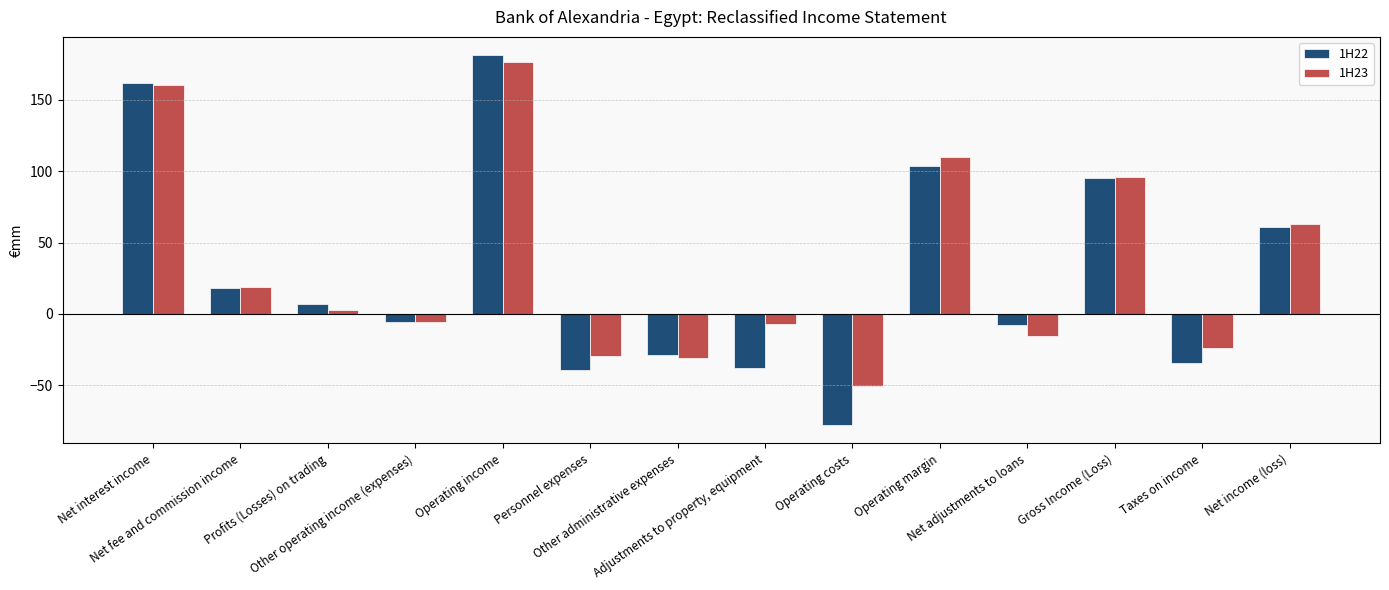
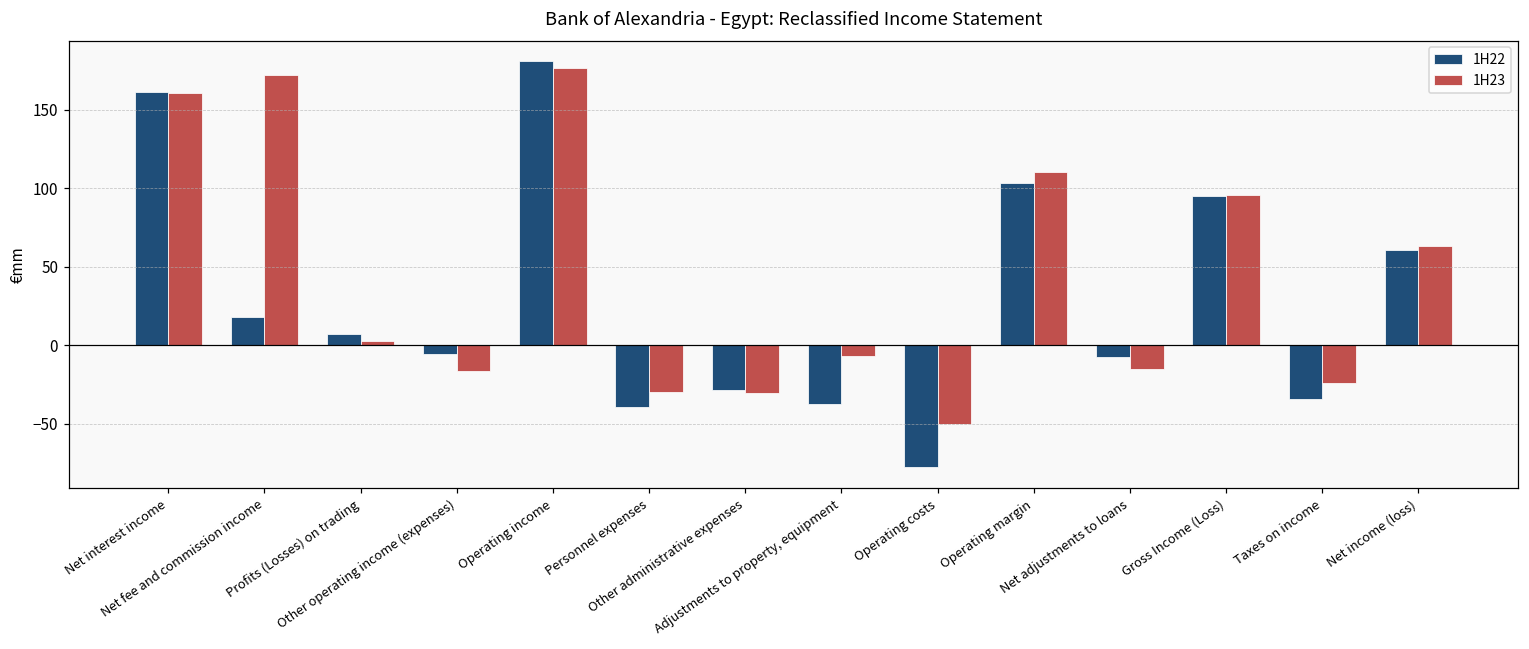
  {
    "1H22": {
      "Net interest income": 162,
      "Net fee and commission income": 18,
      "Profits (Losses) on trading": 7,
      "Other operating income (expenses)": -6,
      "Operating income": 181,
      "Personnel expenses": -39,
      "Other administrative expenses": -29,
      "Adjustments to property, equipment": -38,
      "Operating costs": -78,
      "Operating margin": 103,
      "Net adjustments to loans": -8,
      "Gross Income (Loss)": 95,
      "Taxes on income": -35,
      "Net income (loss)": 61
    },
    "1H23": {
      "Net interest income": 161,
-     "Net fee and commission income": 19,
+     "Net fee and commission income": 172,
      "Profits (Losses) on trading": 3,
-     "Other operating income (expenses)": -5,
+     "Other operating income (expenses)": -17,
      "Operating income": 177,
      "Personnel expenses": -30,
      "Other administrative expenses": -31,
      "Adjustments to property, equipment": -7,
      "Operating costs": -50,
      "Operating margin": 110,
      "Net adjustments to loans": -15,
      "Gross Income (Loss)": 96,
      "Taxes on income": -24,
      "Net income (loss)": 63
    }
  }
